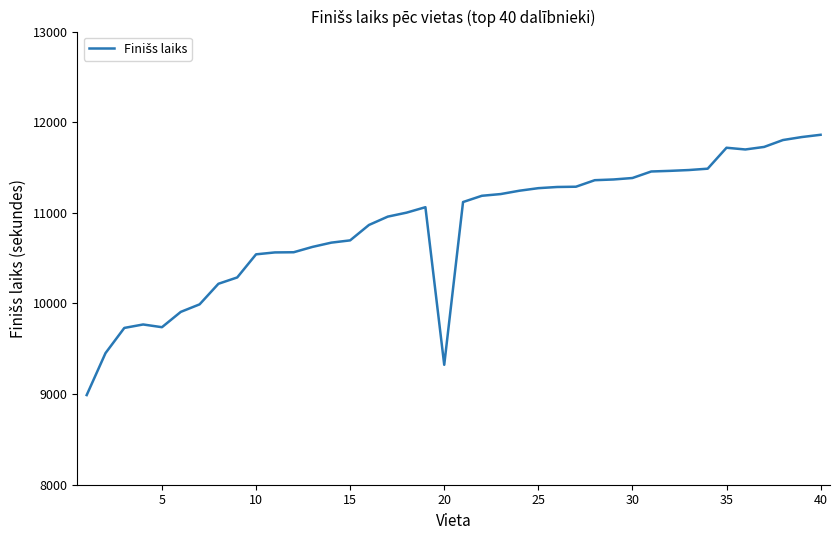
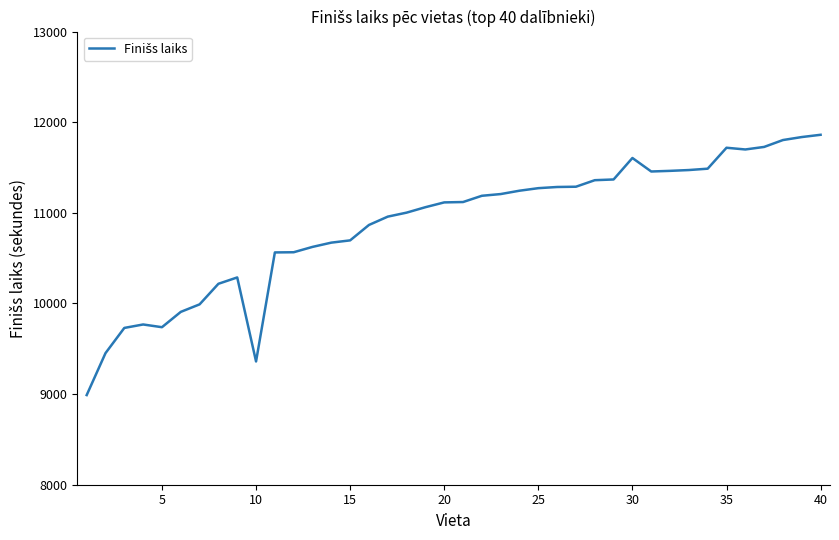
  {
    "5": 9700,
-   "10": 10500,
+   "10": 9400,
    "15": 10700,
-   "20": 9300,
+   "20": 11100,
    "25": 11300,
-   "30": 11400,
+   "30": 11600,
    "35": 11700,
    "40": 11900
  }
